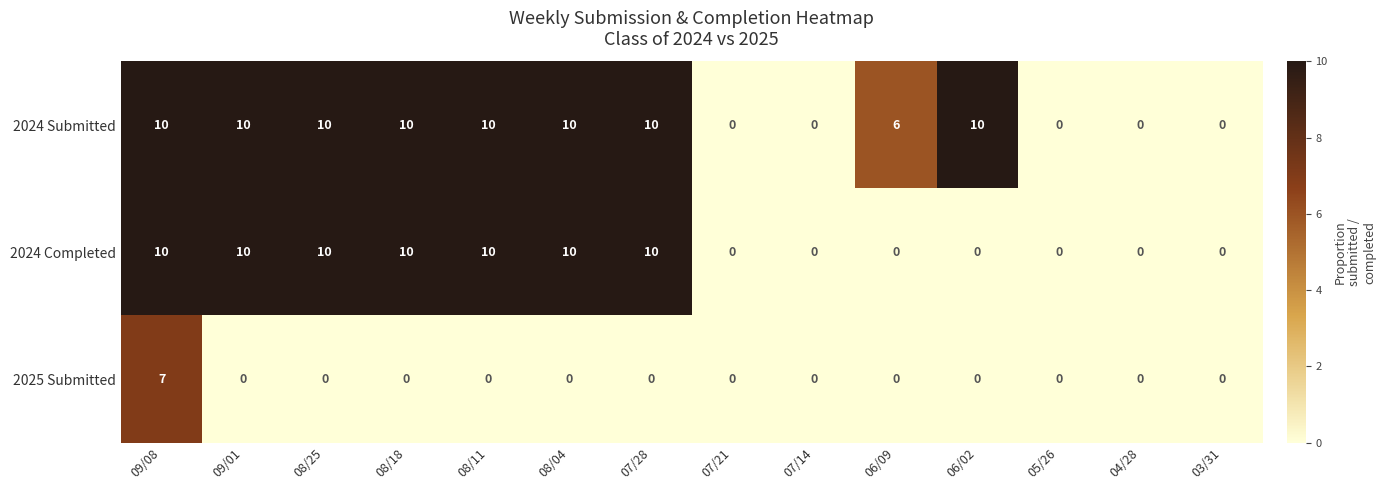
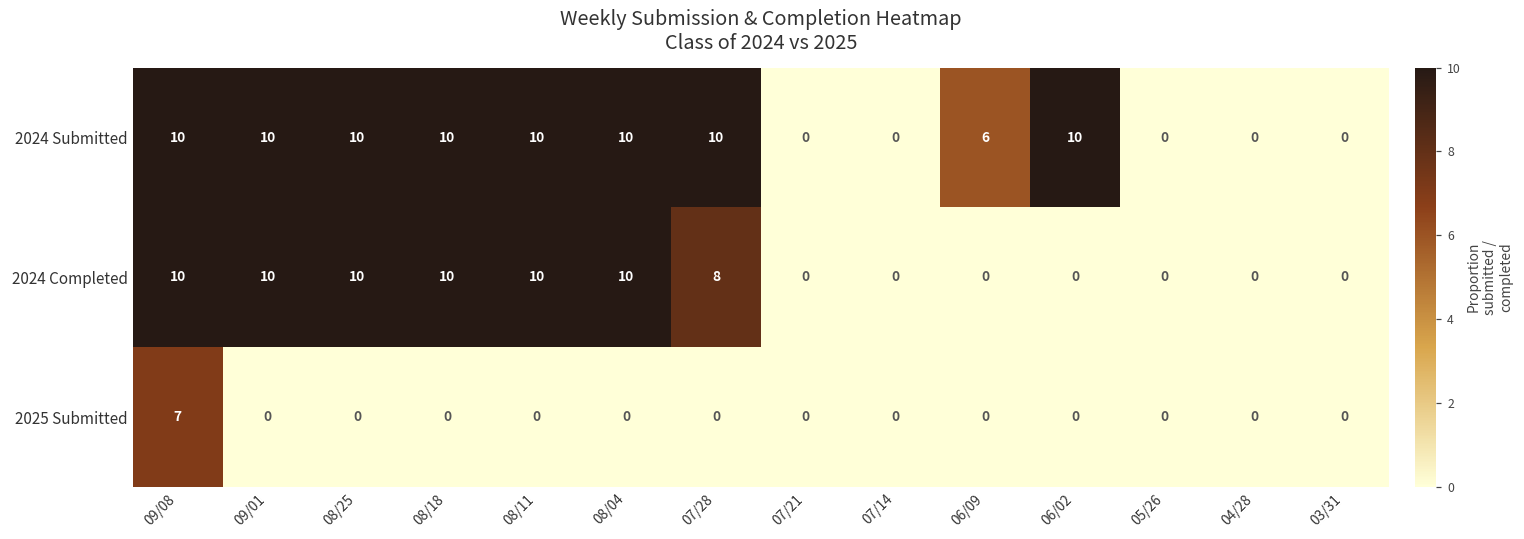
  {
    "2024 Submitted": {
      "09/08": 10,
      "09/01": 10,
      "08/25": 10,
      "08/18": 10,
      "08/11": 10,
      "08/04": 10,
      "07/28": 10,
      "07/21": 0,
      "07/14": 0,
      "06/09": 6,
      "06/02": 10,
      "05/26": 0,
      "04/28": 0,
      "03/31": 0
    },
    "2024 Completed": {
      "09/08": 10,
      "09/01": 10,
      "08/25": 10,
      "08/18": 10,
      "08/11": 10,
      "08/04": 10,
-     "07/28": 10,
+     "07/28": 8,
      "07/21": 0,
      "07/14": 0,
      "06/09": 0,
      "06/02": 0,
      "05/26": 0,
      "04/28": 0,
      "03/31": 0
    },
    "2025 Submitted": {
      "09/08": 7,
      "09/01": 0,
      "08/25": 0,
      "08/18": 0,
      "08/11": 0,
      "08/04": 0,
      "07/28": 0,
      "07/21": 0,
      "07/14": 0,
      "06/09": 0,
      "06/02": 0,
      "05/26": 0,
      "04/28": 0,
      "03/31": 0
    }
  }
